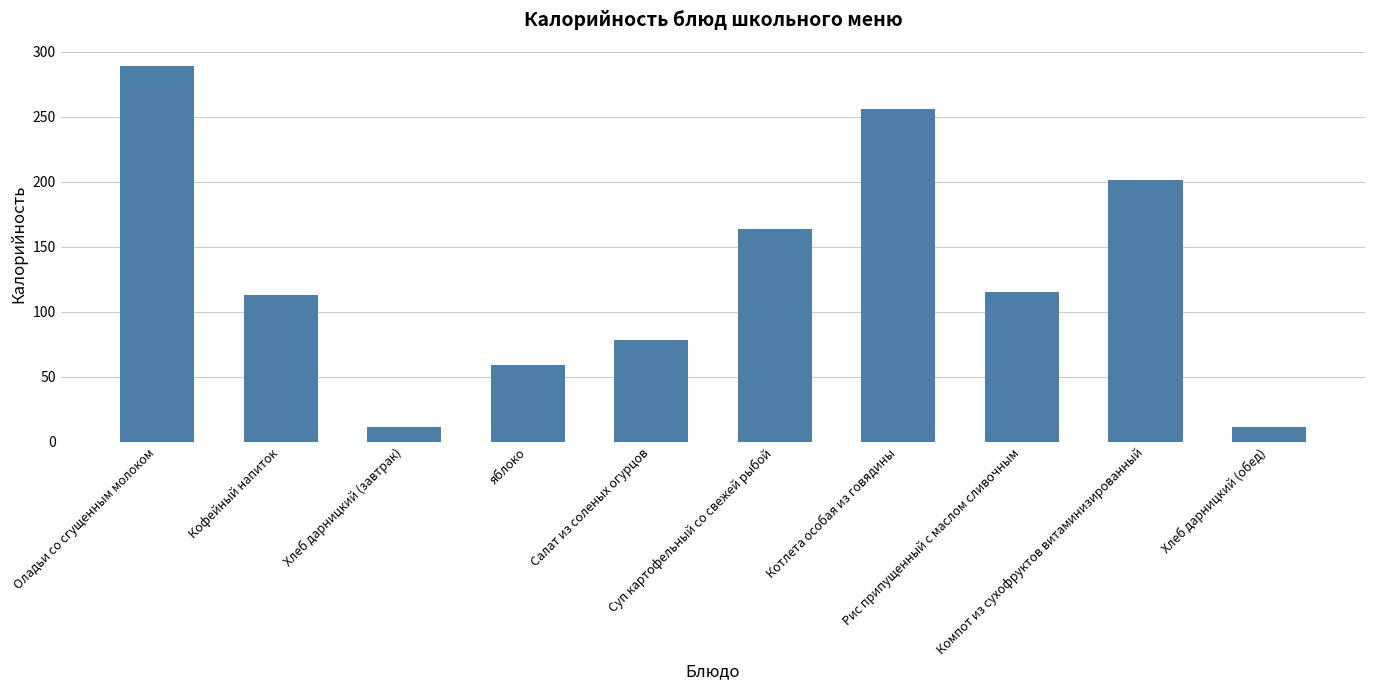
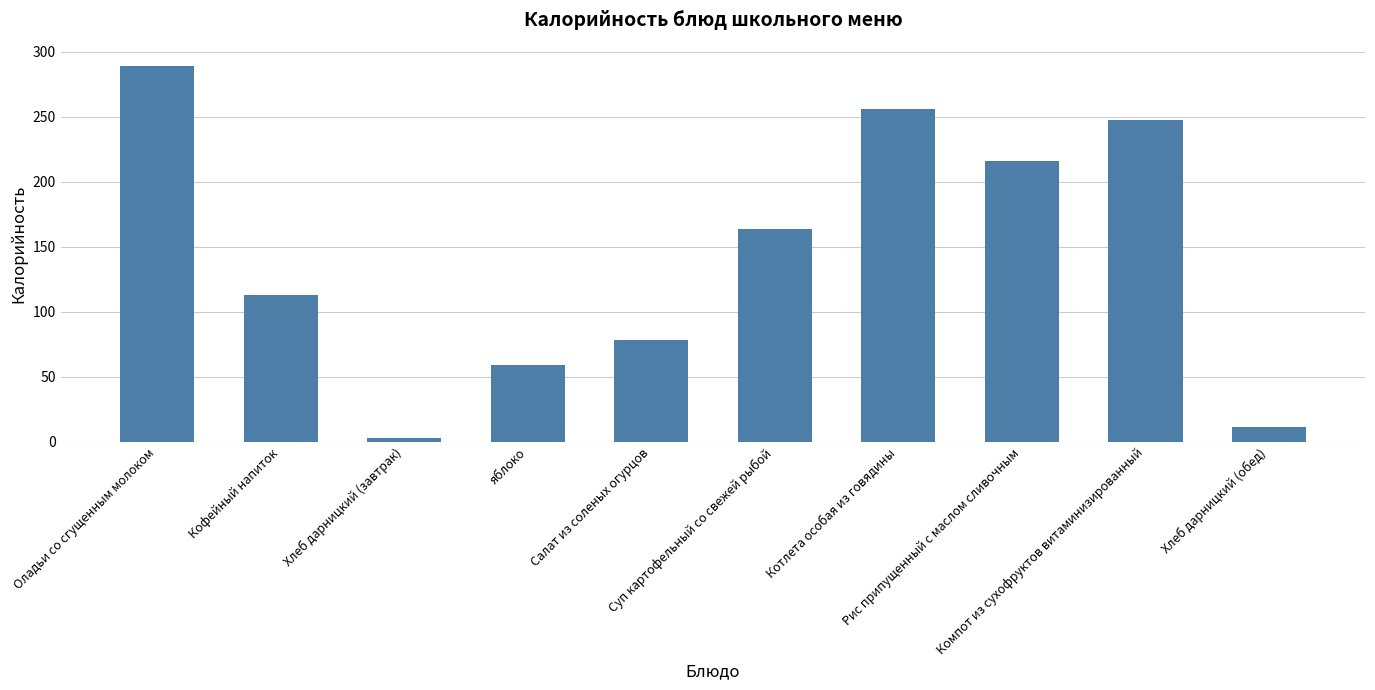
  {
    "Оладьи со сгущенным молоком": 289,
    "Кофейный напиток": 113,
-   "Хлеб дарницкий (завтрак)": 11,
+   "Хлеб дарницкий (завтрак)": 3,
    "яблоко": 59,
    "Салат из соленых огурцов": 78,
    "Суп картофельный со свежей рыбой": 164,
    "Котлета особая из говядины": 256,
-   "Рис припущенный с маслом сливочным": 115,
-   "Компот из сухофруктов витаминизированный": 201,
+   "Рис припущенный с маслом сливочным": 216,
+   "Компот из сухофруктов витаминизированный": 247,
    "Хлеб дарницкий (обед)": 11
  }
